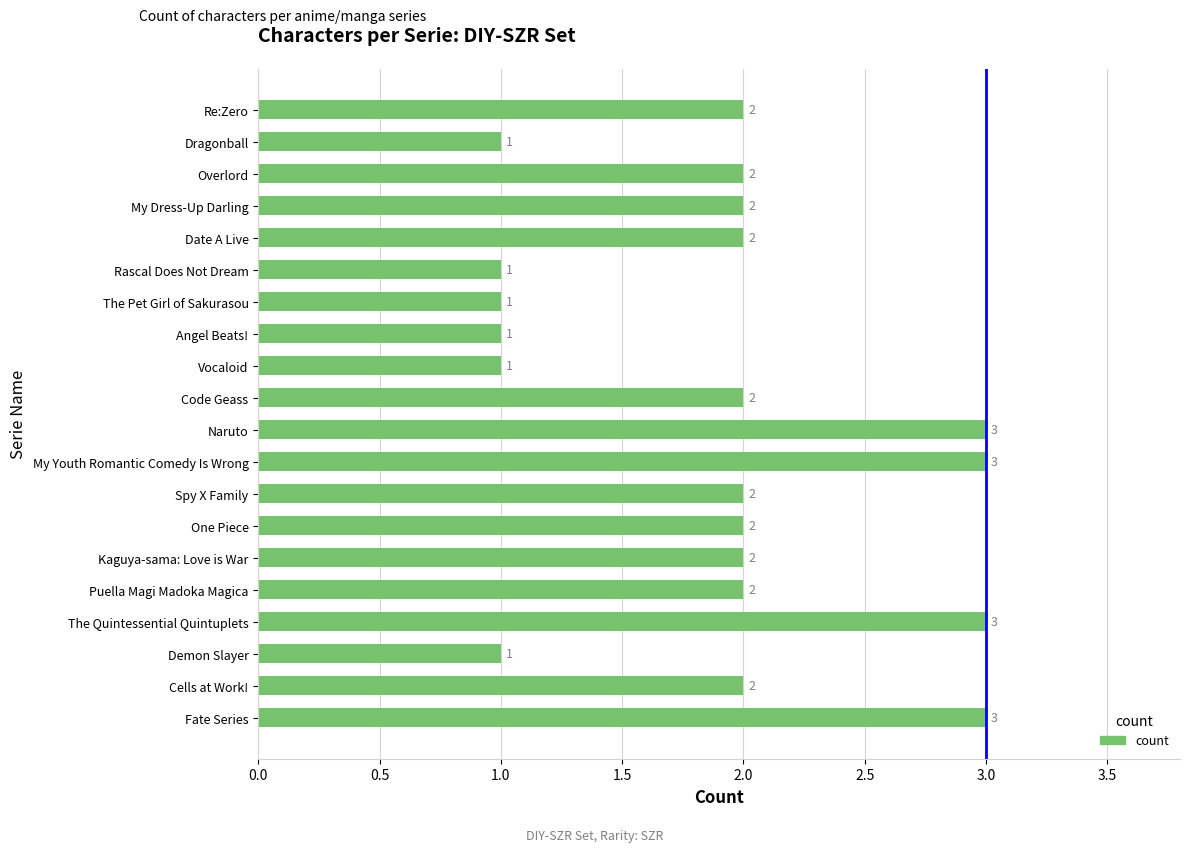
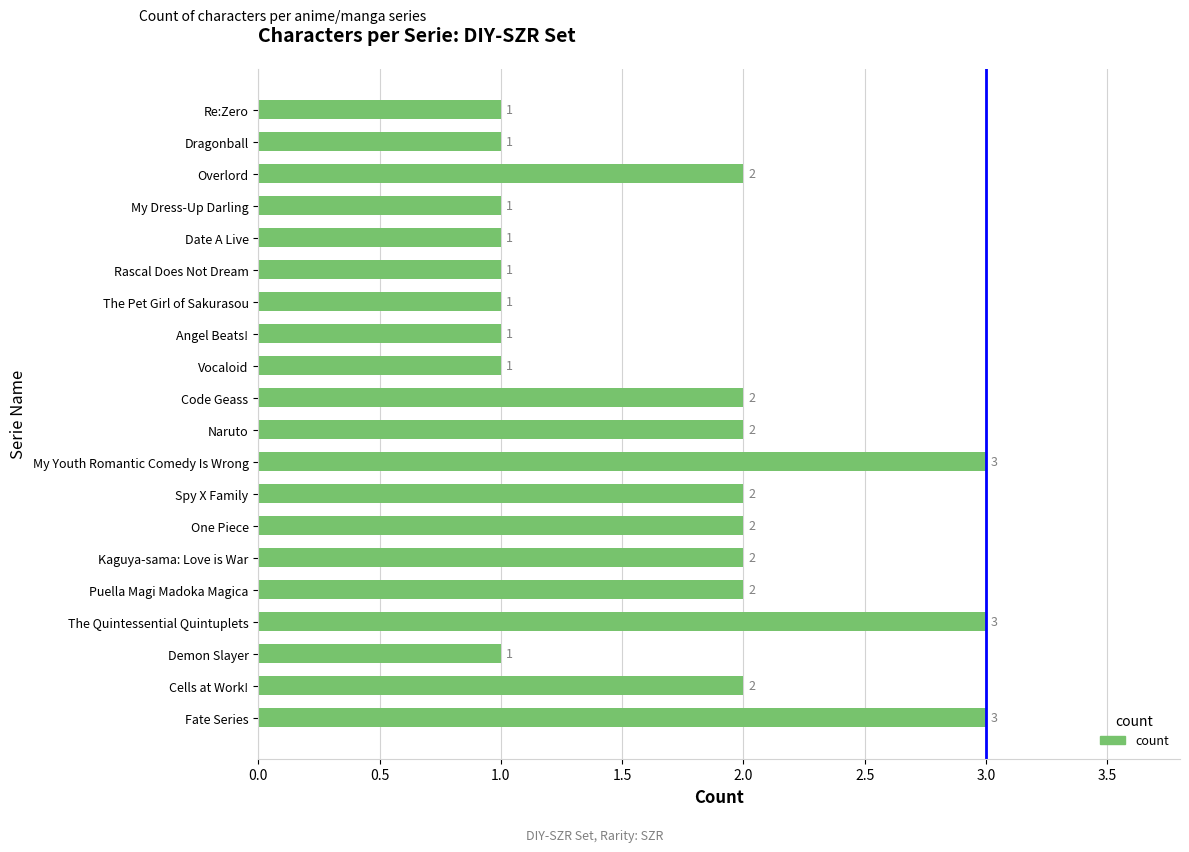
  {
-   "Re:Zero": 2,
+   "Re:Zero": 1,
    "Dragonball": 1,
    "Overlord": 2,
-   "My Dress-Up Darling": 2,
-   "Date A Live": 2,
+   "My Dress-Up Darling": 1,
+   "Date A Live": 1,
    "Rascal Does Not Dream": 1,
    "The Pet Girl of Sakurasou": 1,
    "Angel Beats!": 1,
    "Vocaloid": 1,
    "Code Geass": 2,
-   "Naruto": 3,
+   "Naruto": 2,
    "My Youth Romantic Comedy Is Wrong": 3,
    "Spy X Family": 2,
    "One Piece": 2,
    "Kaguya-sama: Love is War": 2,
    "Puella Magi Madoka Magica": 2,
    "The Quintessential Quintuplets": 3,
    "Demon Slayer": 1,
    "Cells at Work!": 2,
    "Fate Series": 3
  }
